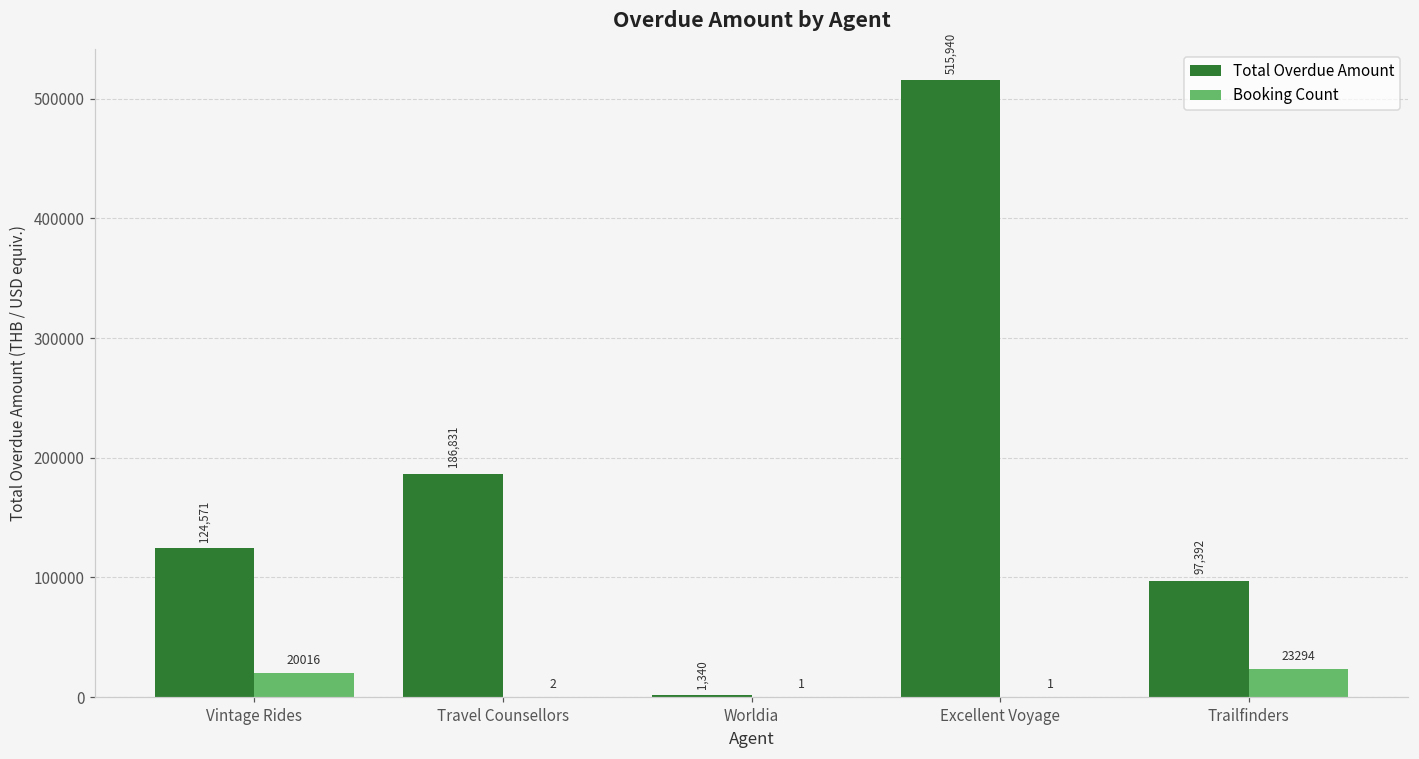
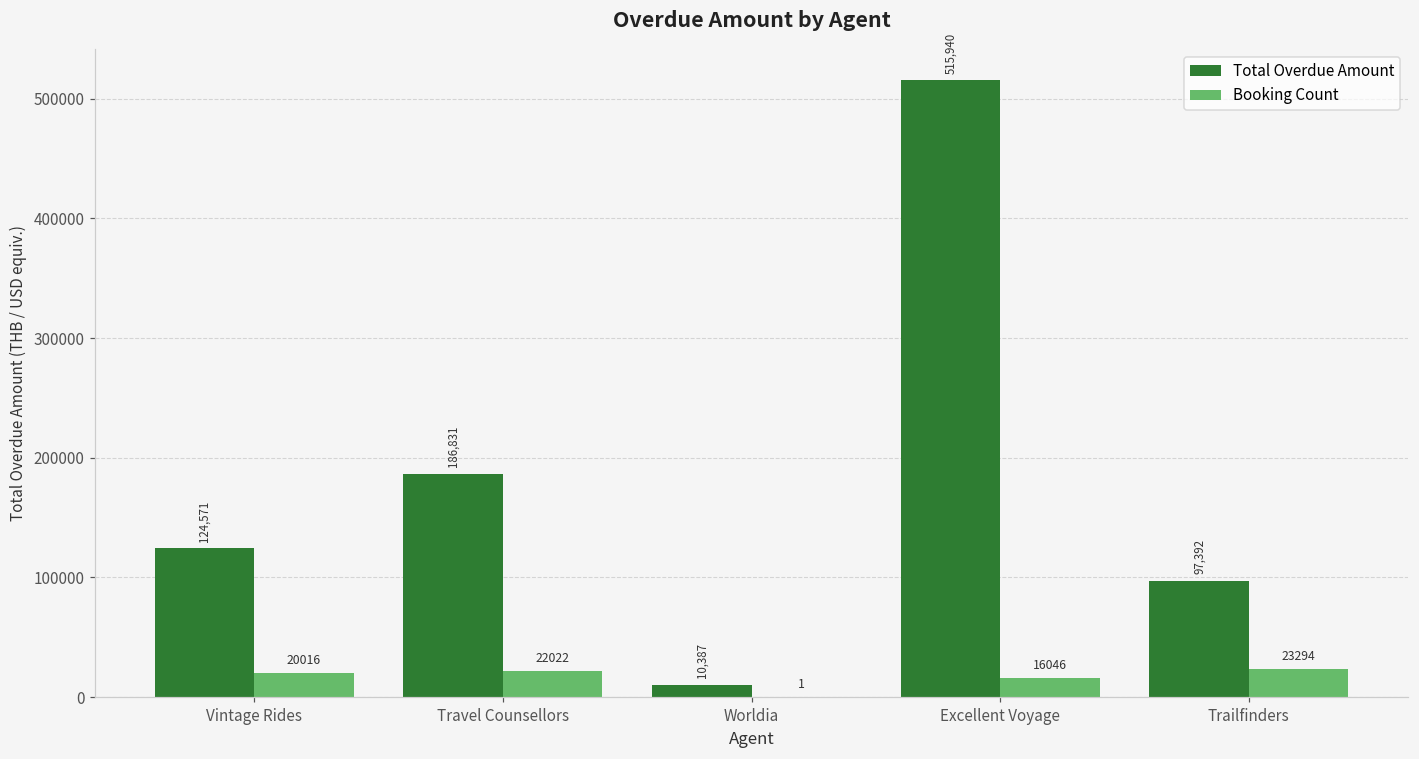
  {
    "Total Overdue Amount": {
      "Vintage Rides": "124,571",
      "Travel Counsellors": "186,831",
-     "Worldia": "1,340",
+     "Worldia": "10,387",
      "Excellent Voyage": "515,940",
      "Trailfinders": "97,392"
    },
    "Booking Count": {
      "Vintage Rides": "20016",
-     "Travel Counsellors": "2",
+     "Travel Counsellors": "22022",
      "Worldia": "1",
-     "Excellent Voyage": "1",
+     "Excellent Voyage": "16046",
      "Trailfinders": "23294"
    }
  }
